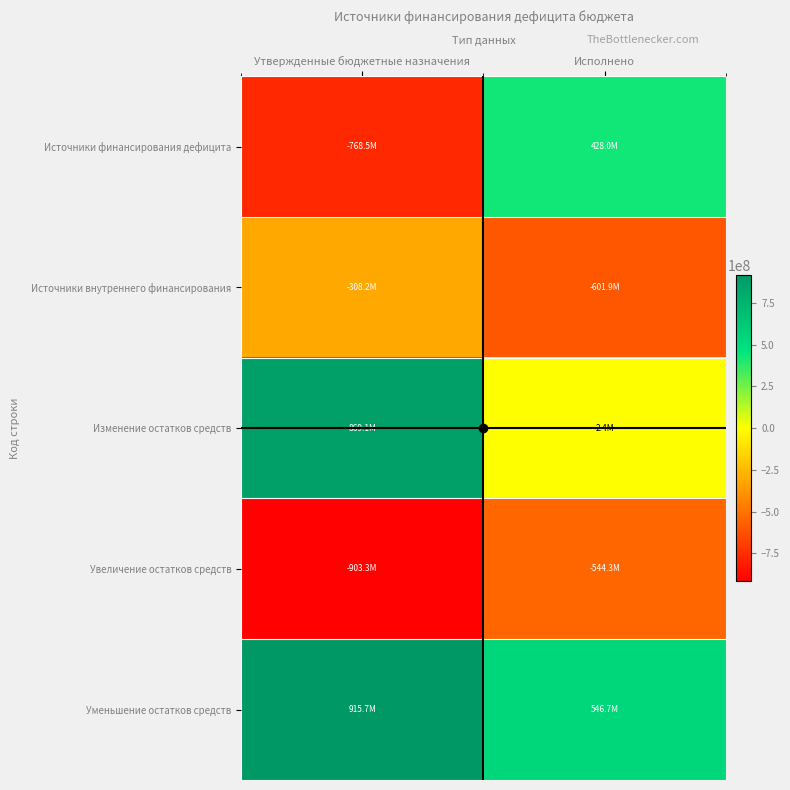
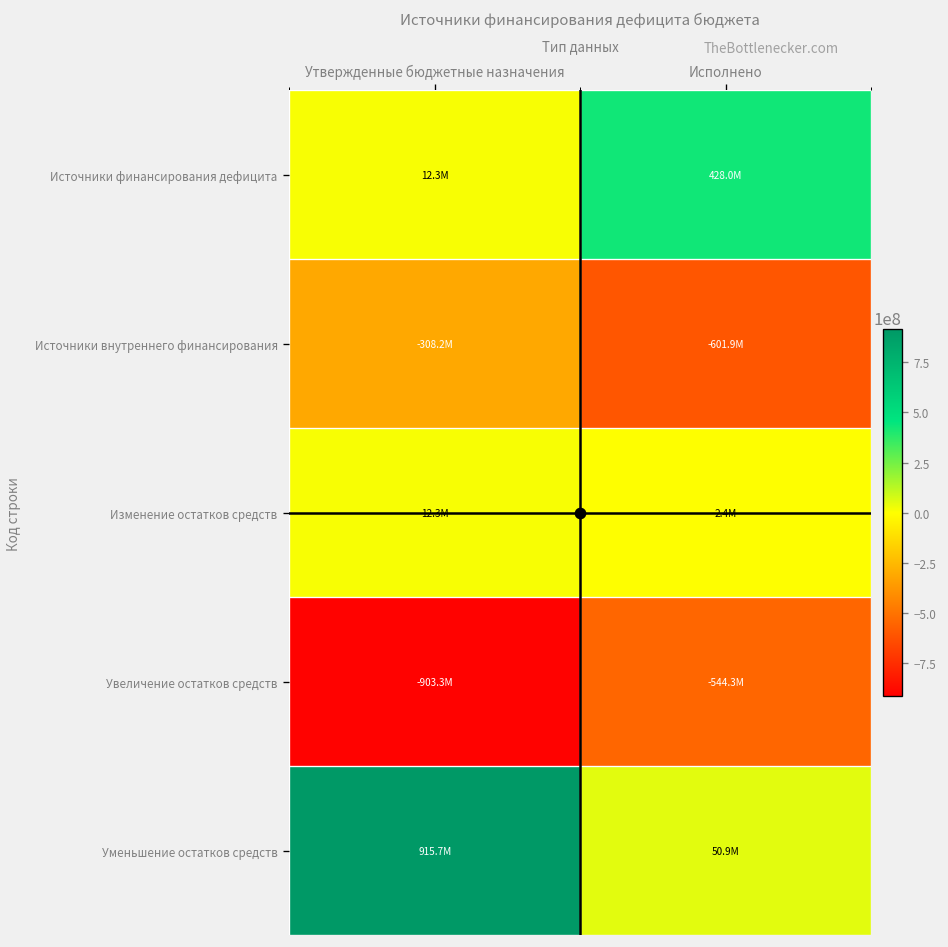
  {
    "Источники финансирования дефицита": {
-     "Утвержденные бюджетные назначения": "-768.5M",
+     "Утвержденные бюджетные назначения": "12.3M",
      "Исполнено": "428.0M"
    },
    "Источники внутреннего финансирования": {
      "Утвержденные бюджетные назначения": "-308.2M",
      "Исполнено": "-601.9M"
    },
    "Изменение остатков средств": {
-     "Утвержденные бюджетные назначения": "869.1M",
+     "Утвержденные бюджетные назначения": "12.3M",
      "Исполнено": "2.4M"
    },
    "Увеличение остатков средств": {
      "Утвержденные бюджетные назначения": "-903.3M",
      "Исполнено": "-544.3M"
    },
    "Уменьшение остатков средств": {
      "Утвержденные бюджетные назначения": "915.7M",
-     "Исполнено": "546.7M"
+     "Исполнено": "50.9M"
    }
  }
